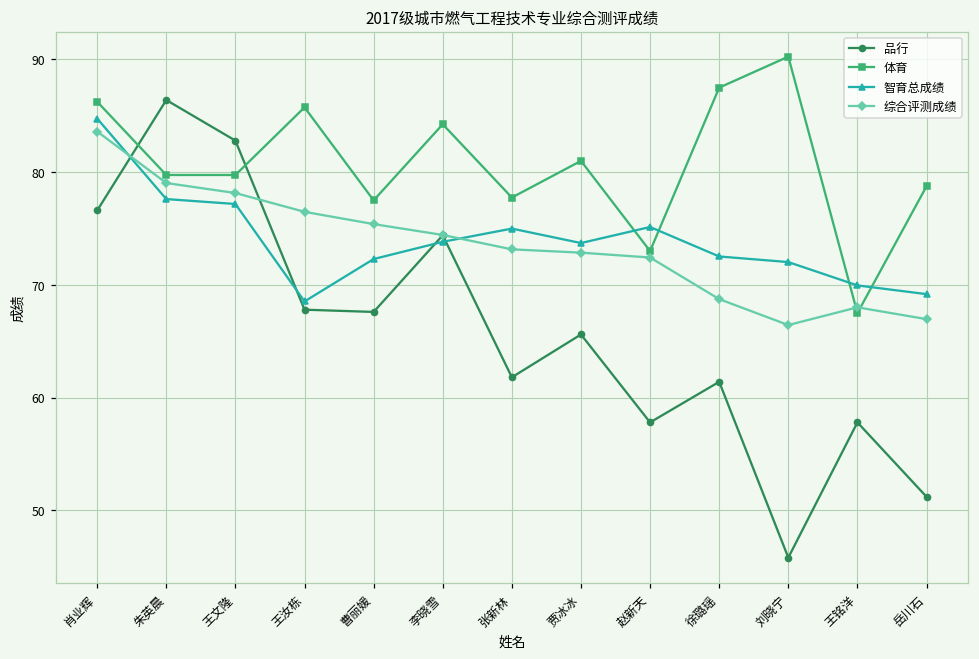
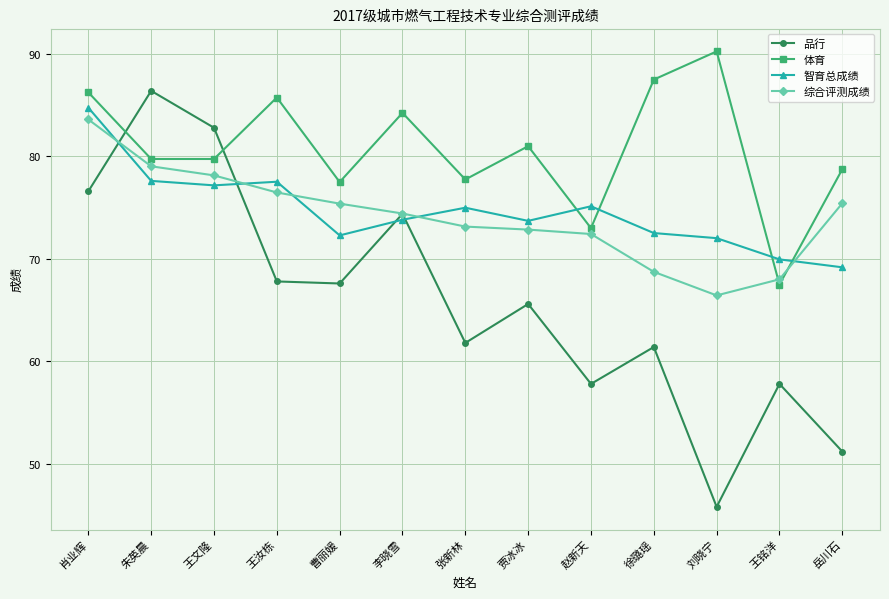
  {
    "智育总成绩": {
      "肖业辉": 84.8,
      "朱英晨": 77.6,
      "王文隆": 77.2,
-     "王汝栋": 68.5,
+     "王汝栋": 77.5,
      "曹丽媛": 72.3,
      "李晓雪": 73.8,
      "张新林": 75.0,
      "贾冰冰": 73.7,
      "赵新天": 75.1,
      "徐璐瑶": 72.5,
      "刘晓宁": 72.0,
      "王铭洋": 70.0,
      "岳川石": 69.2
    },
    "综合评测成绩": {
      "肖业辉": 83.6,
      "朱英晨": 79.0,
      "王文隆": 78.1,
      "王汝栋": 76.5,
      "曹丽媛": 75.4,
      "张新林": 73.2,
      "贾冰冰": 72.9,
      "赵新天": 72.4,
      "徐璐瑶": 68.7,
      "刘晓宁": 66.4,
      "王铭洋": 68.0,
-     "岳川石": 67.0
+     "岳川石": 75.4
    }
  }
